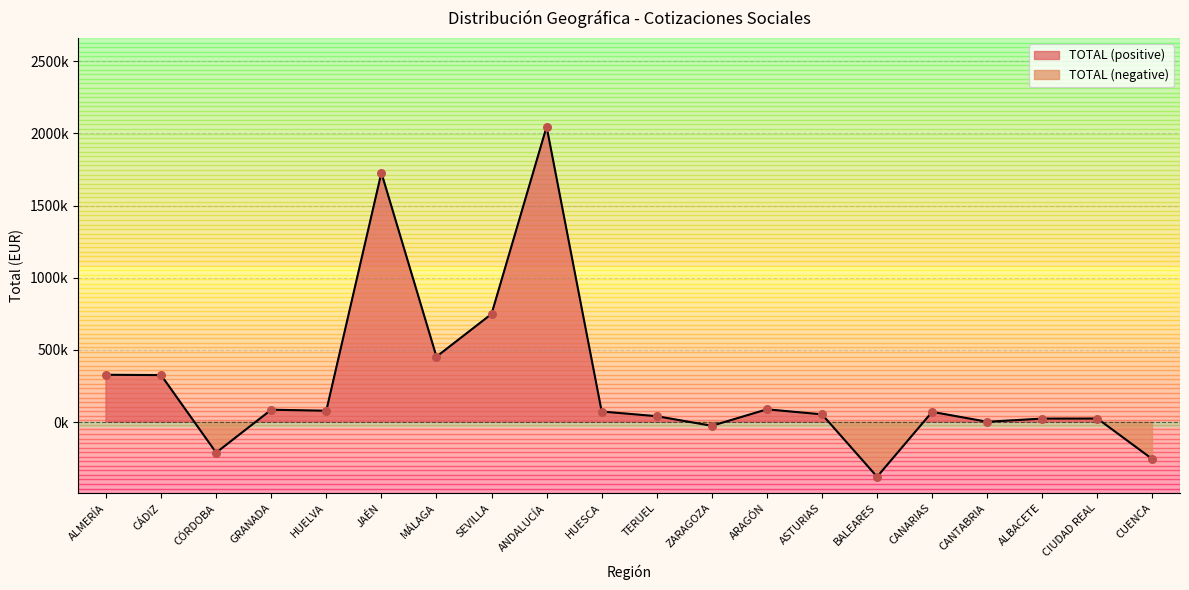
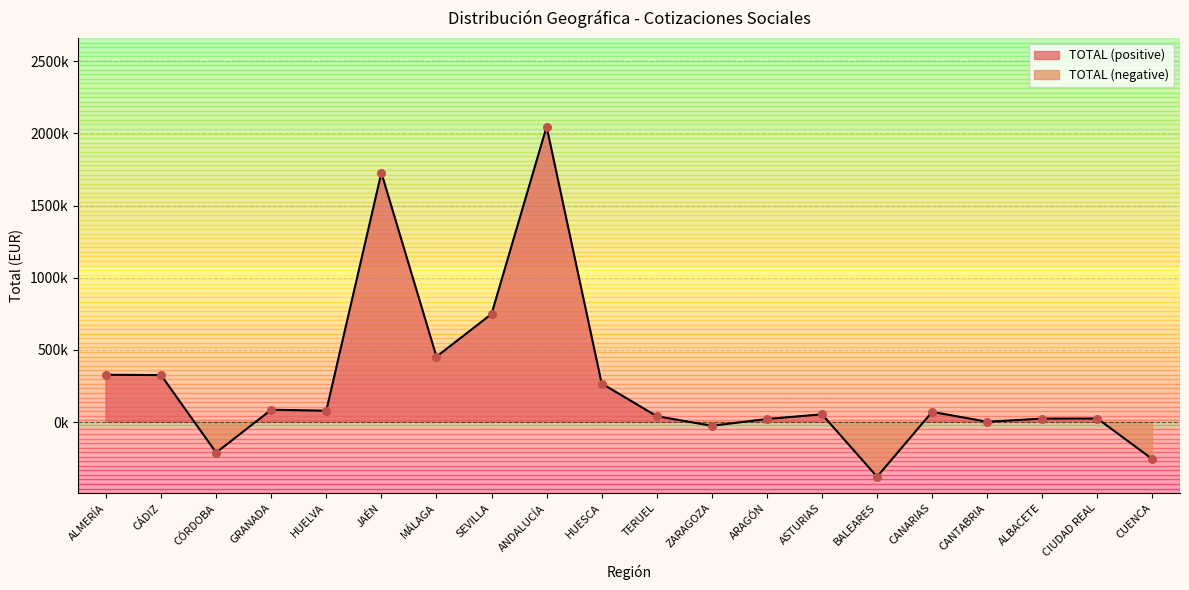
  {
    "ALMERÍA": 330000,
    "CÁDIZ": 330000,
    "CÓRDOBA": -210000,
    "GRANADA": 90000,
    "HUELVA": 80000,
    "JAÉN": 1730000,
    "MÁLAGA": 450000,
    "SEVILLA": 750000,
    "ANDALUCÍA": 2050000,
-   "HUESCA": 70000,
+   "HUESCA": 270000,
    "TERUEL": 40000,
    "ZARAGOZA": -30000,
-   "ARAGÓN": 90000,
+   "ARAGÓN": 20000,
    "ASTURIAS": 50000,
    "BALEARES": -380000,
    "CANARIAS": 70000,
    "CANTABRIA": 0,
    "ALBACETE": 20000,
    "CIUDAD REAL": 20000,
    "CUENCA": -260000
  }
